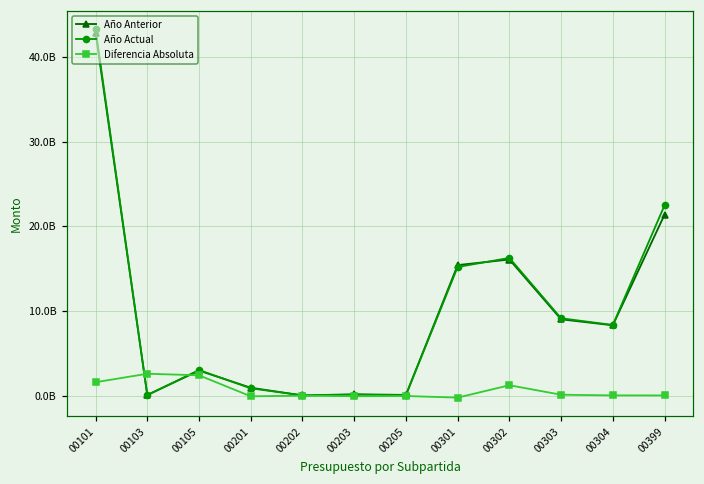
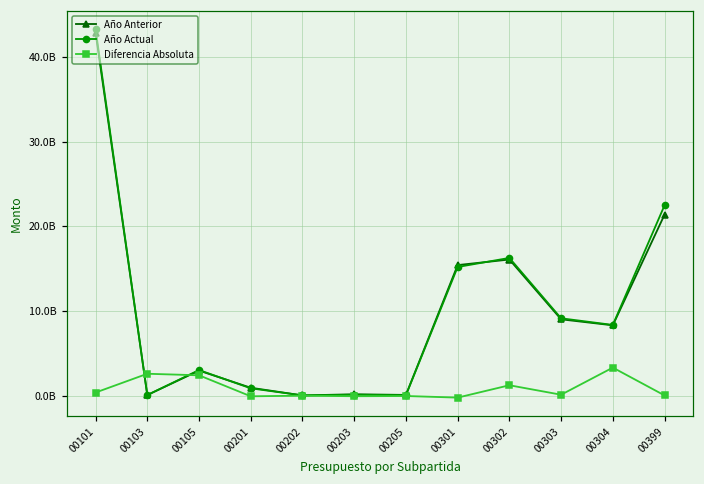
  {
    "Diferencia Absoluta": {
-     "00101": 2000000000,
+     "00101": 0,
      "00103": 3000000000,
      "00105": 2000000000,
      "00201": 0,
      "00301": 0,
      "00302": 1000000000,
      "00303": 0,
-     "00304": 0,
+     "00304": 3000000000,
      "00399": 0
    }
  }
